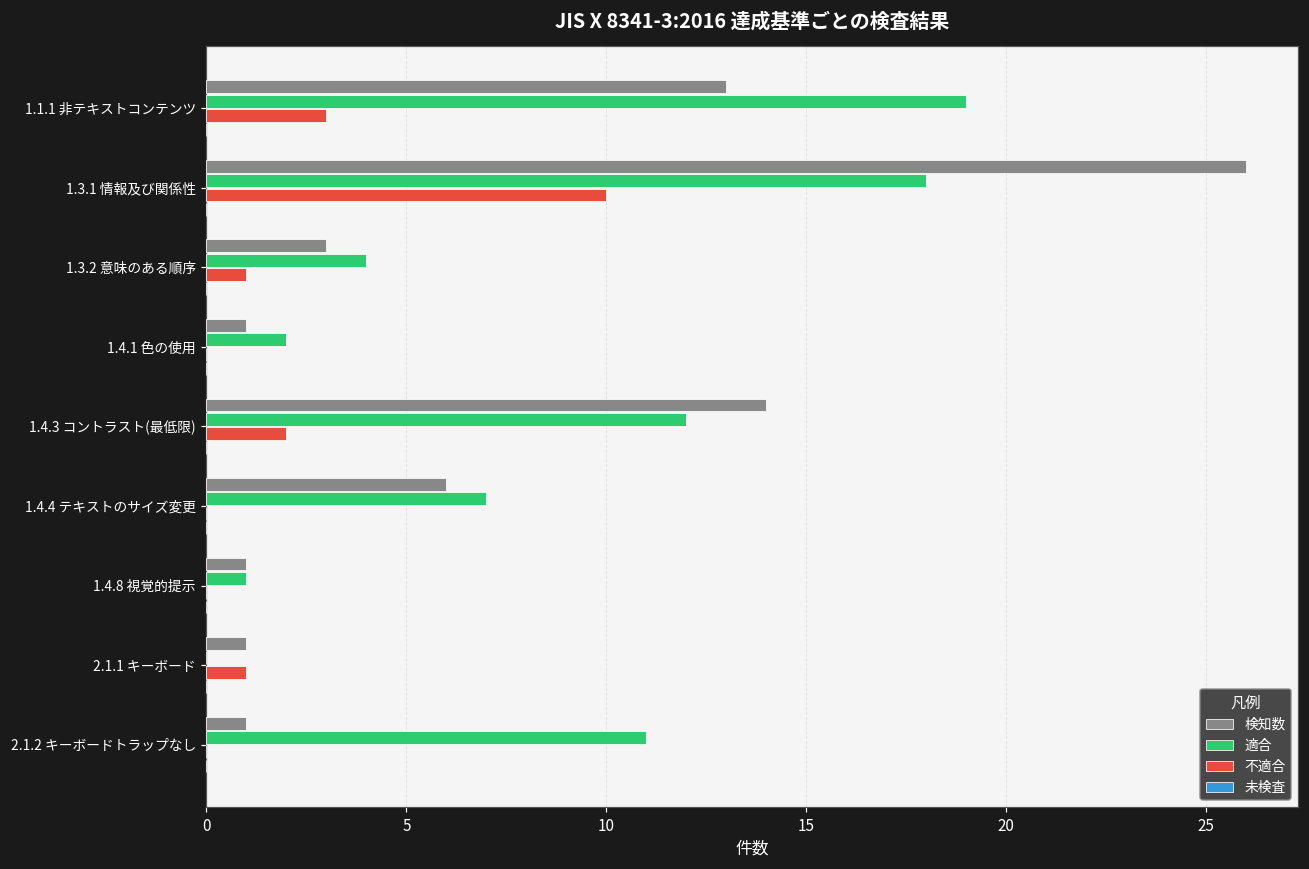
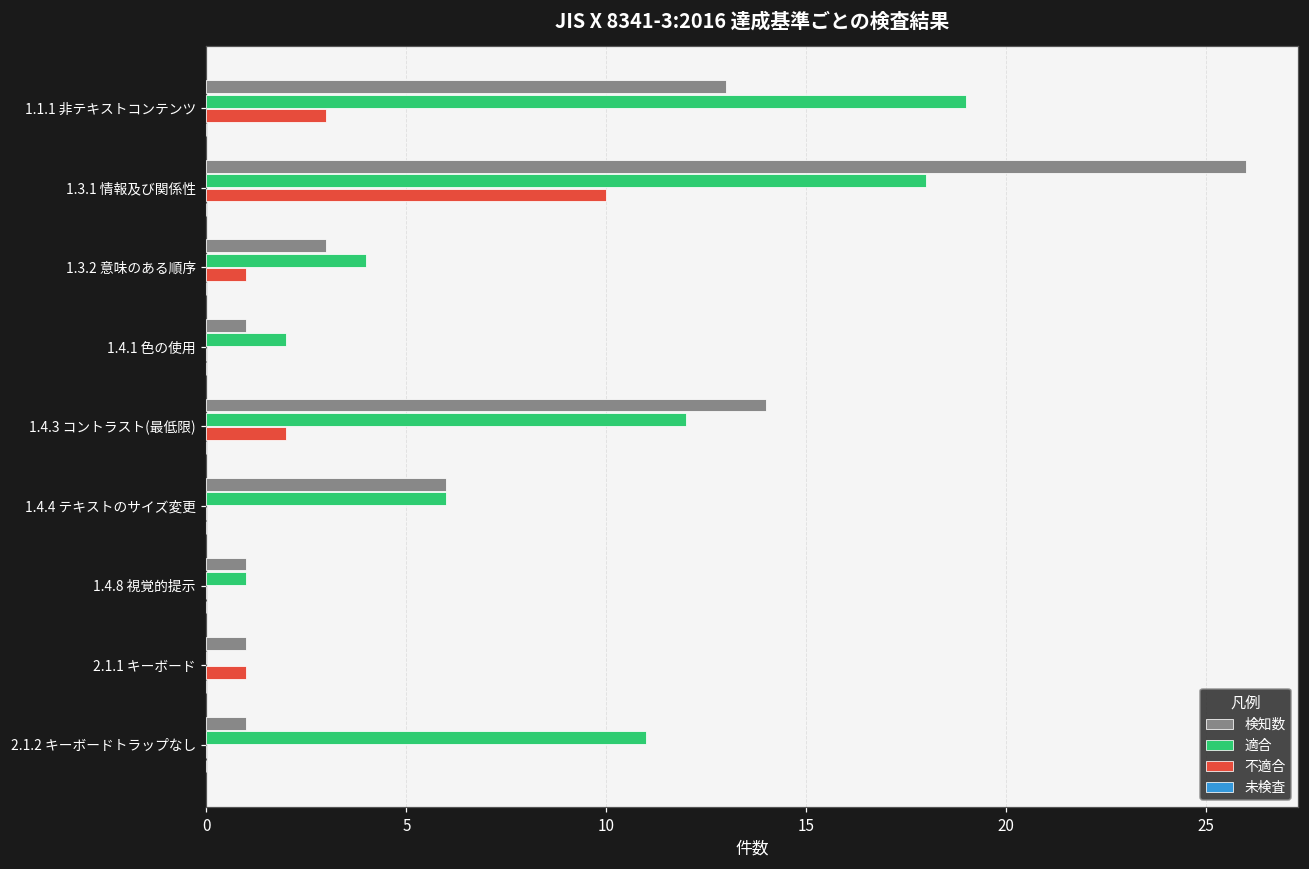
  {
    "検知数": {
      "1.1.1 非テキストコンテンツ": 13,
      "1.3.1 情報及び関係性": 26,
      "1.3.2 意味のある順序": 3,
      "1.4.1 色の使用": 1,
      "1.4.3 コントラスト(最低限)": 14,
      "1.4.4 テキストのサイズ変更": 6,
      "1.4.8 視覚的提示": 1,
      "2.1.1 キーボード": 1,
      "2.1.2 キーボードトラップなし": 1
    },
    "適合": {
      "1.1.1 非テキストコンテンツ": 19,
      "1.3.1 情報及び関係性": 18,
      "1.3.2 意味のある順序": 4,
      "1.4.1 色の使用": 2,
      "1.4.3 コントラスト(最低限)": 12,
-     "1.4.4 テキストのサイズ変更": 7,
+     "1.4.4 テキストのサイズ変更": 6,
      "1.4.8 視覚的提示": 1,
      "2.1.1 キーボード": 0,
      "2.1.2 キーボードトラップなし": 11
    },
    "不適合": {
      "1.1.1 非テキストコンテンツ": 3,
      "1.3.1 情報及び関係性": 10,
      "1.3.2 意味のある順序": 1,
      "1.4.1 色の使用": 0,
      "1.4.3 コントラスト(最低限)": 2,
      "1.4.4 テキストのサイズ変更": 0,
      "1.4.8 視覚的提示": 0,
      "2.1.1 キーボード": 1,
      "2.1.2 キーボードトラップなし": 0
    },
    "未検査": {
      "1.1.1 非テキストコンテンツ": 0,
      "1.3.1 情報及び関係性": 0,
      "1.3.2 意味のある順序": 0,
      "1.4.1 色の使用": 0,
      "1.4.3 コントラスト(最低限)": 0,
      "1.4.4 テキストのサイズ変更": 0,
      "1.4.8 視覚的提示": 0,
      "2.1.1 キーボード": 0,
      "2.1.2 キーボードトラップなし": 0
    }
  }
